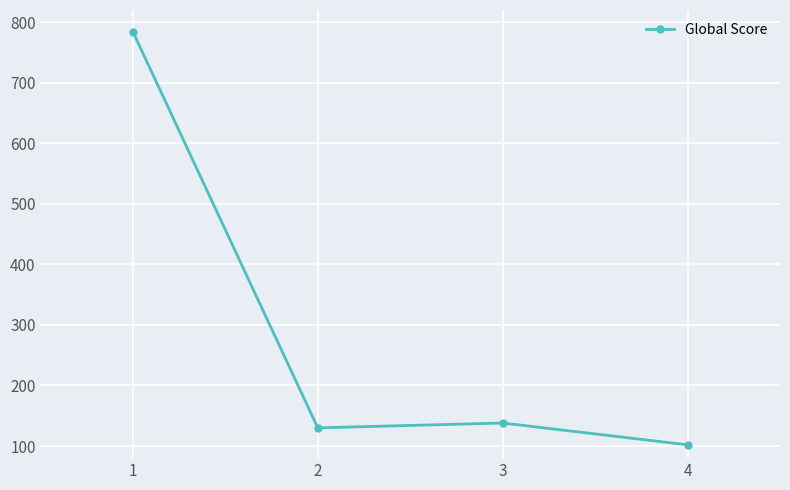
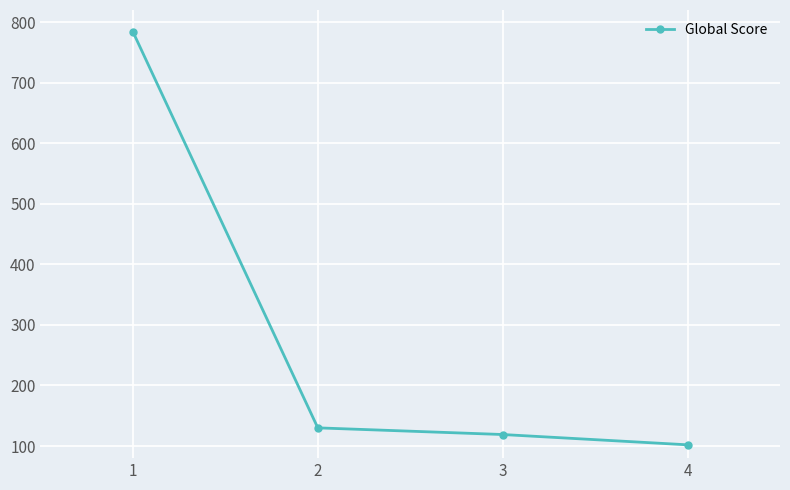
  {
    "1": 780,
    "2": 130,
-   "3": 140,
+   "3": 120,
    "4": 100
  }
